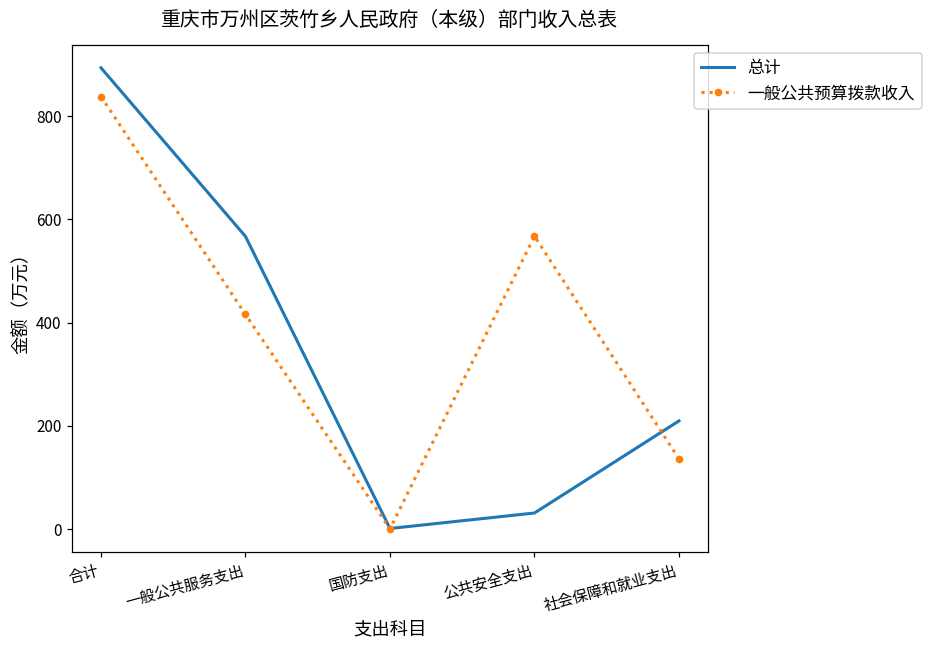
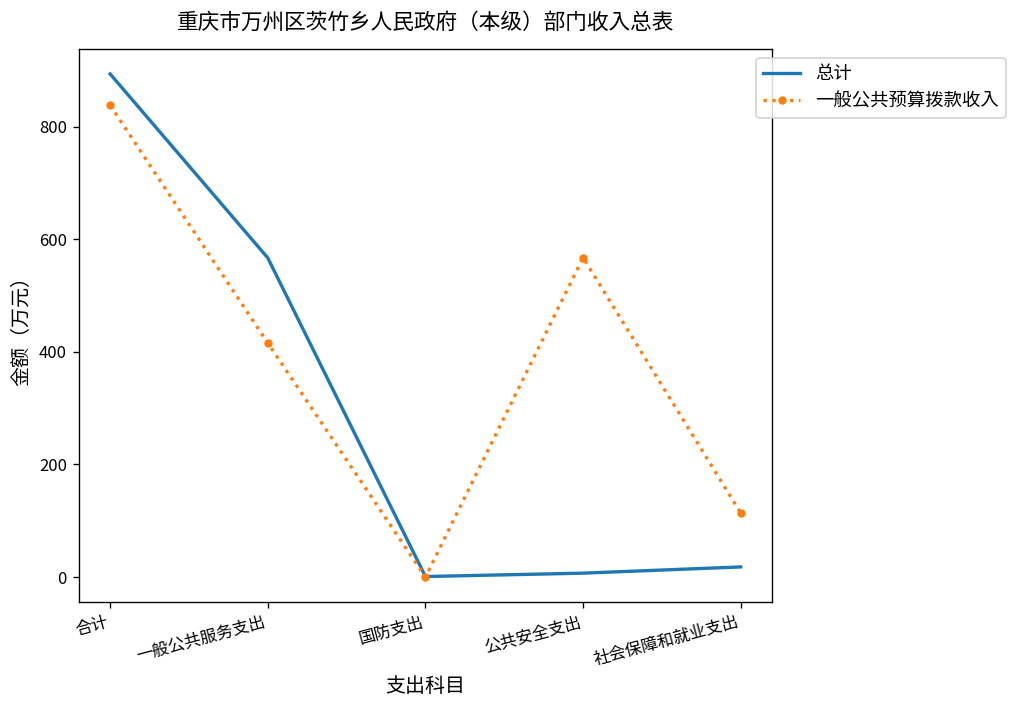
  {
    "总计": {
      "合计": 890,
      "一般公共服务支出": 570,
-     "公共安全支出": 30,
-     "社会保障和就业支出": 210
+     "公共安全支出": 10,
+     "社会保障和就业支出": 20
    },
    "一般公共预算拨款收入": {
      "合计": 840,
      "一般公共服务支出": 420,
      "公共安全支出": 570,
-     "社会保障和就业支出": 140
+     "社会保障和就业支出": 110
    }
  }
